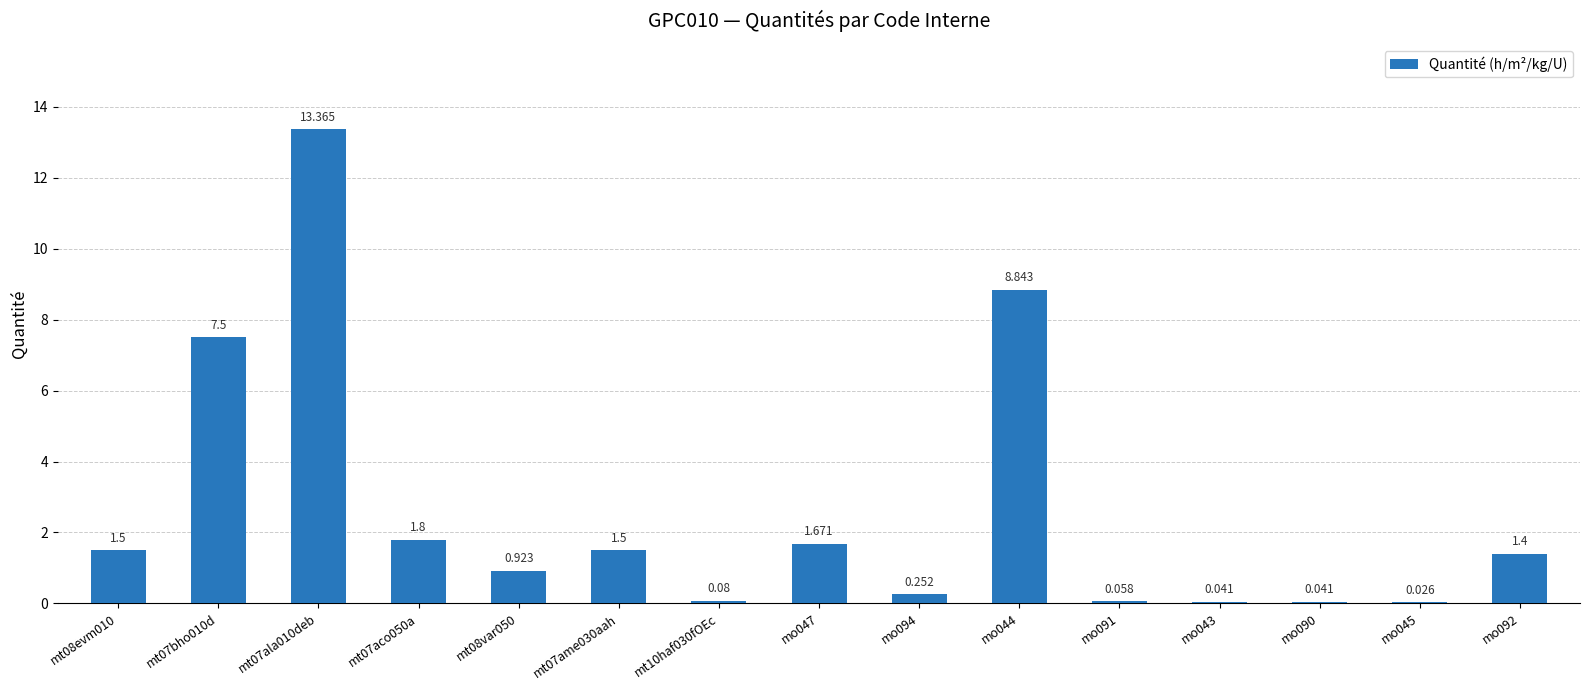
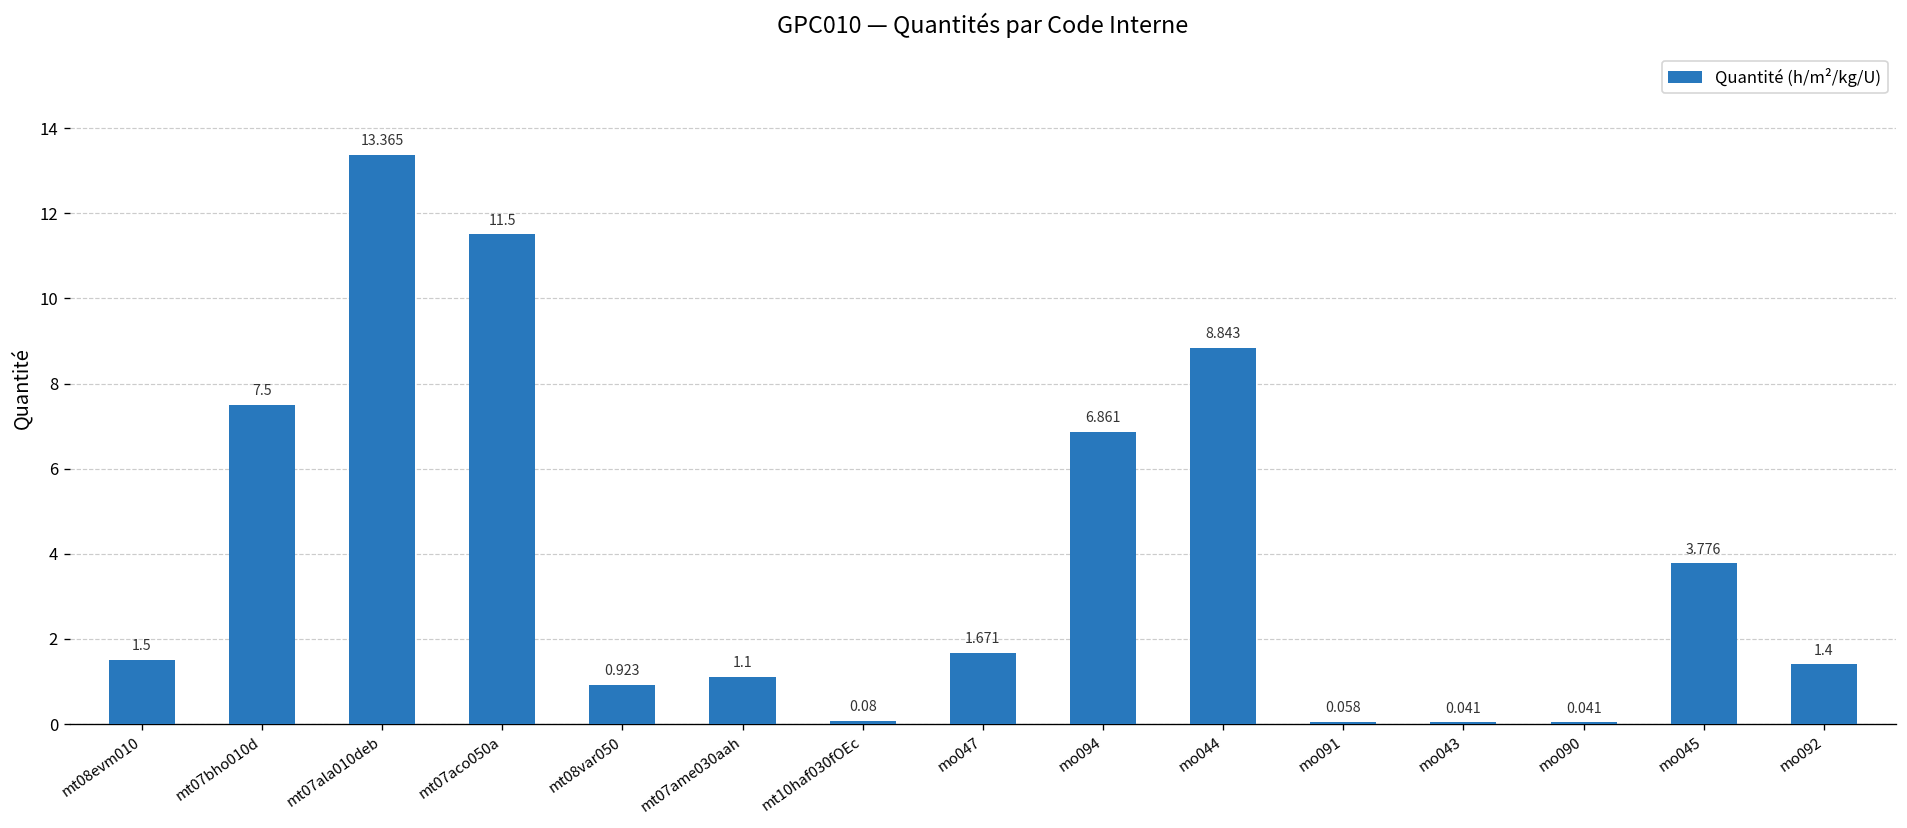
  {
    "mt08evm010": 1.5,
    "mt07bho010d": 7.5,
    "mt07ala010deb": 13.365,
-   "mt07aco050a": 1.8,
+   "mt07aco050a": 11.5,
    "mt08var050": 0.923,
-   "mt07ame030aah": 1.5,
+   "mt07ame030aah": 1.1,
    "mt10haf030fOEc": 0.08,
    "mo047": 1.671,
-   "mo094": 0.252,
+   "mo094": 6.861,
    "mo044": 8.843,
    "mo091": 0.058,
    "mo043": 0.041,
    "mo090": 0.041,
-   "mo045": 0.026,
+   "mo045": 3.776,
    "mo092": 1.4
  }
